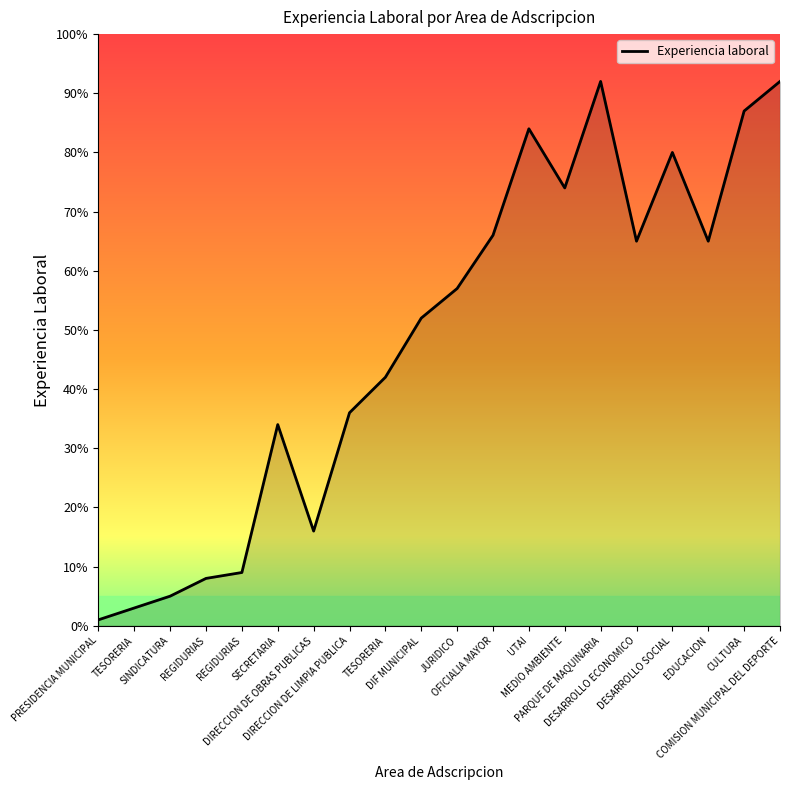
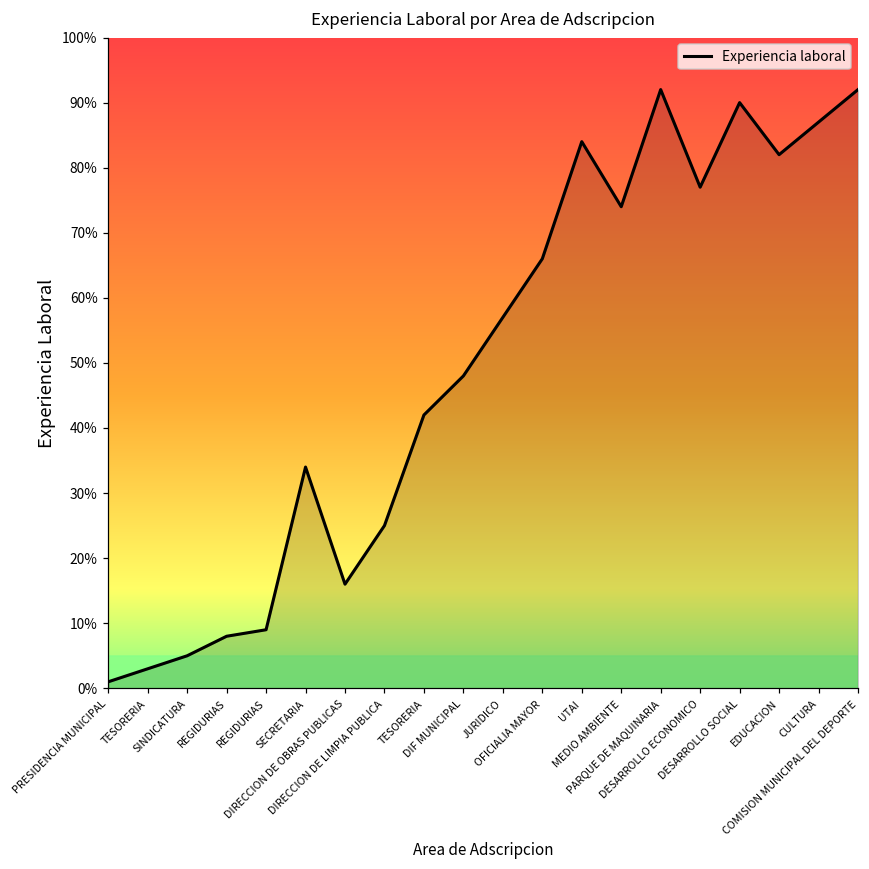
  {
    "SECRETARIA": "34%",
    "DIRECCION DE OBRAS PUBLICAS": "16%",
-   "DIRECCION DE LIMPIA PUBLICA": "36%",
-   "DIF MUNICIPAL": "52%",
+   "DIRECCION DE LIMPIA PUBLICA": "25%",
+   "DIF MUNICIPAL": "48%",
    "JURIDICO": "57%",
    "OFICIALIA MAYOR": "66%",
    "UTAI": "84%",
    "MEDIO AMBIENTE": "74%",
    "PARQUE DE MAQUINARIA": "92%",
-   "DESARROLLO ECONOMICO": "65%",
-   "DESARROLLO SOCIAL": "80%",
-   "EDUCACION": "65%",
+   "DESARROLLO ECONOMICO": "77%",
+   "DESARROLLO SOCIAL": "90%",
+   "EDUCACION": "82%",
    "CULTURA": "87%",
    "COMISION MUNICIPAL DEL DEPORTE": "92%"
  }
